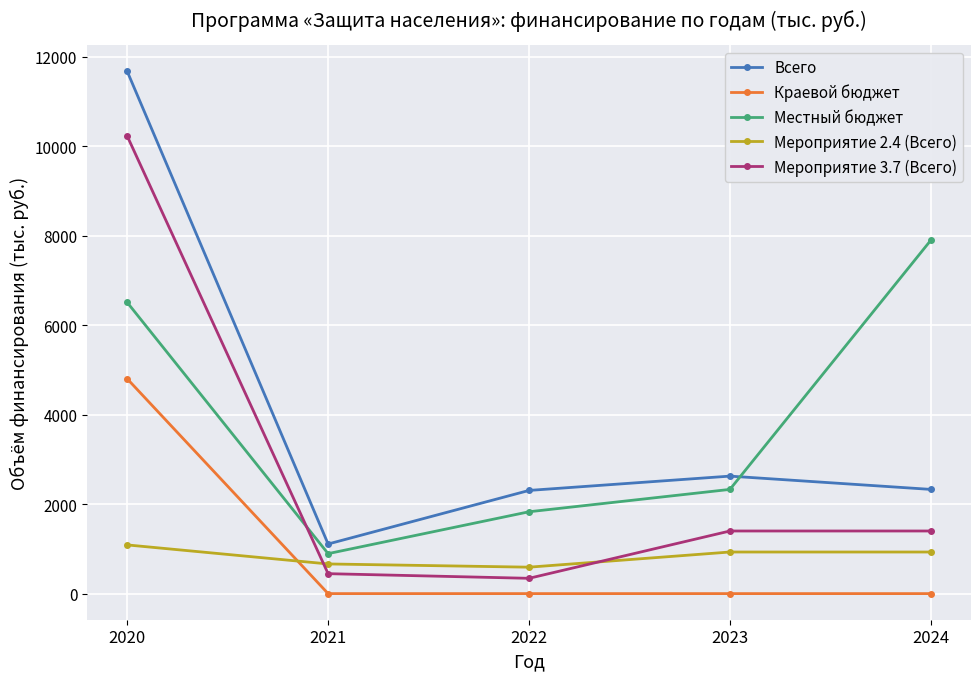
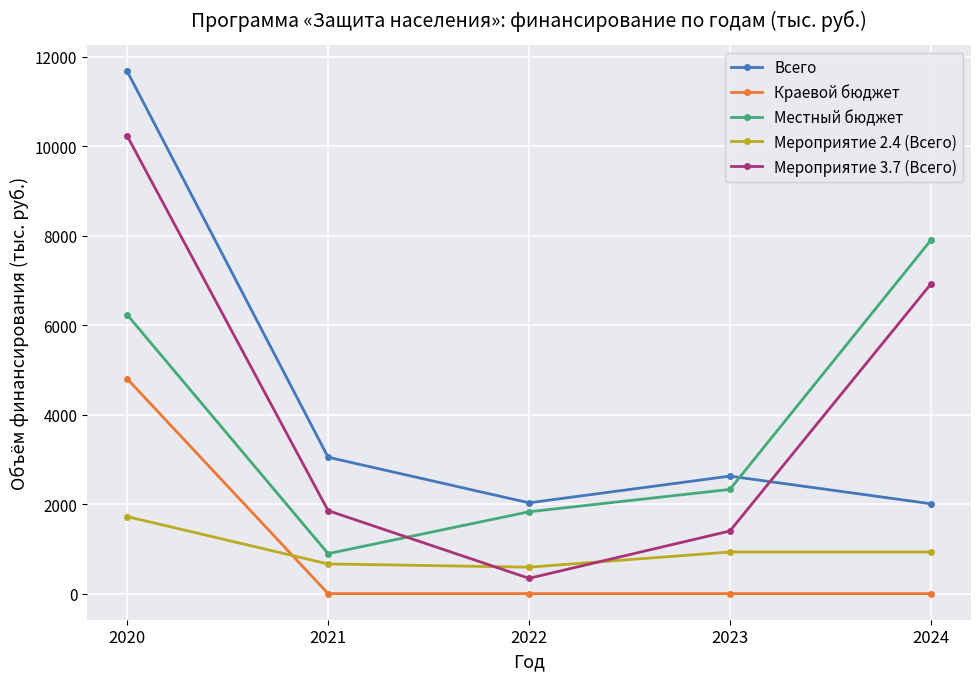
  {
    "Всего": {
      "2020": 11700,
-     "2021": 1100,
-     "2022": 2300,
+     "2021": 3000,
+     "2022": 2000,
      "2023": 2600,
-     "2024": 2300
+     "2024": 2000
    },
    "Краевой бюджет": {
      "2020": 4800,
      "2021": 0,
      "2022": 0,
      "2023": 0,
      "2024": 0
    },
    "Местный бюджет": {
-     "2020": 6500,
+     "2020": 6200,
      "2021": 900,
      "2022": 1800,
      "2023": 2300,
      "2024": 7900
    },
    "Мероприятие 2.4 (Всего)": {
-     "2020": 1100,
+     "2020": 1700,
      "2021": 700,
      "2022": 600,
      "2023": 900,
      "2024": 900
    },
    "Мероприятие 3.7 (Всего)": {
      "2020": 10200,
-     "2021": 400,
+     "2021": 1900,
      "2022": 300,
      "2023": 1400,
-     "2024": 1400
+     "2024": 6900
    }
  }
